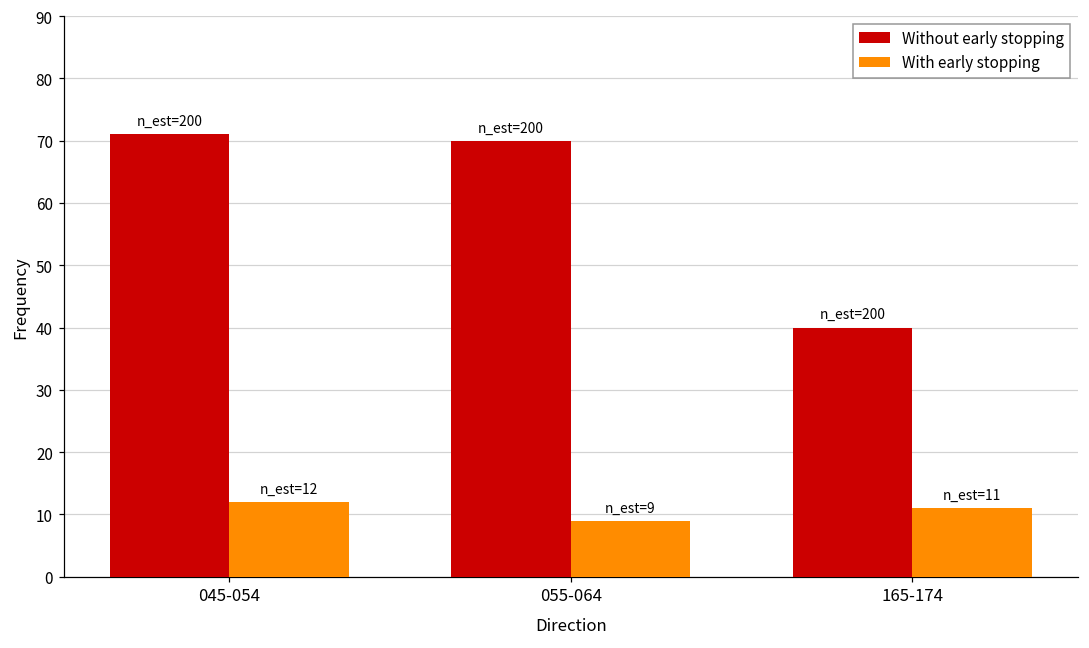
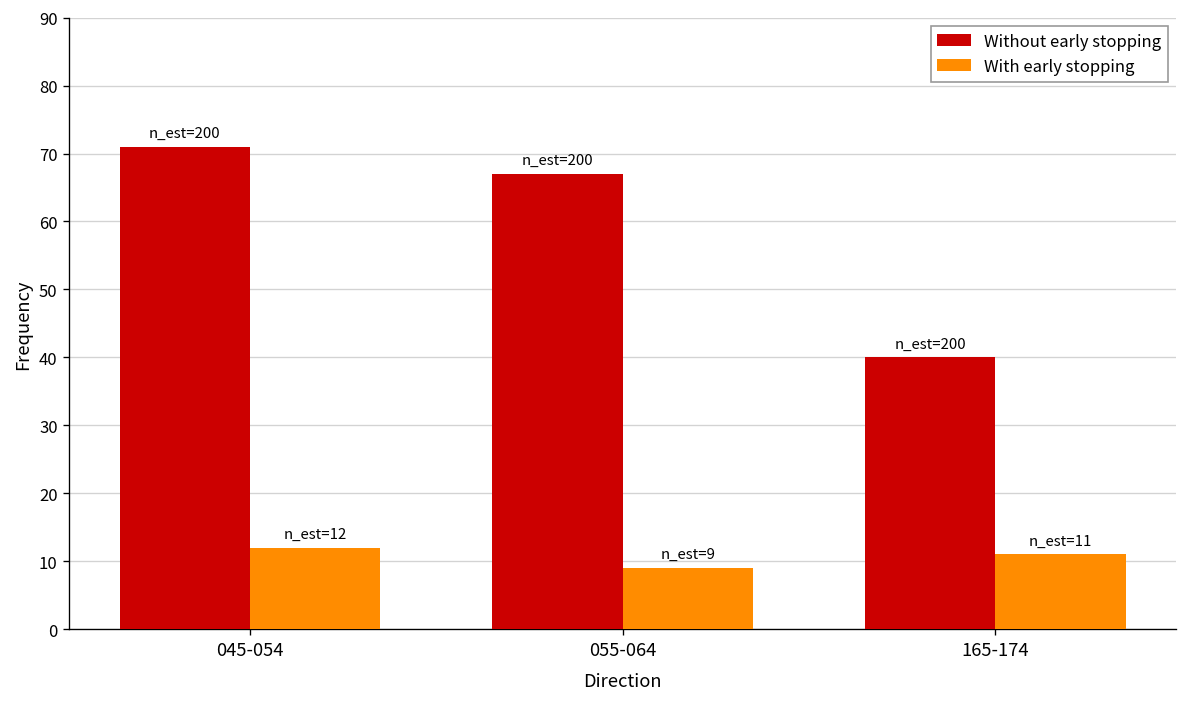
  {
    "Without early stopping": {
-     "055-064": 70
+     "055-064": 67
    },
    "With early stopping": {
      "045-054": 12,
      "055-064": 9,
      "165-174": 11
    }
  }
